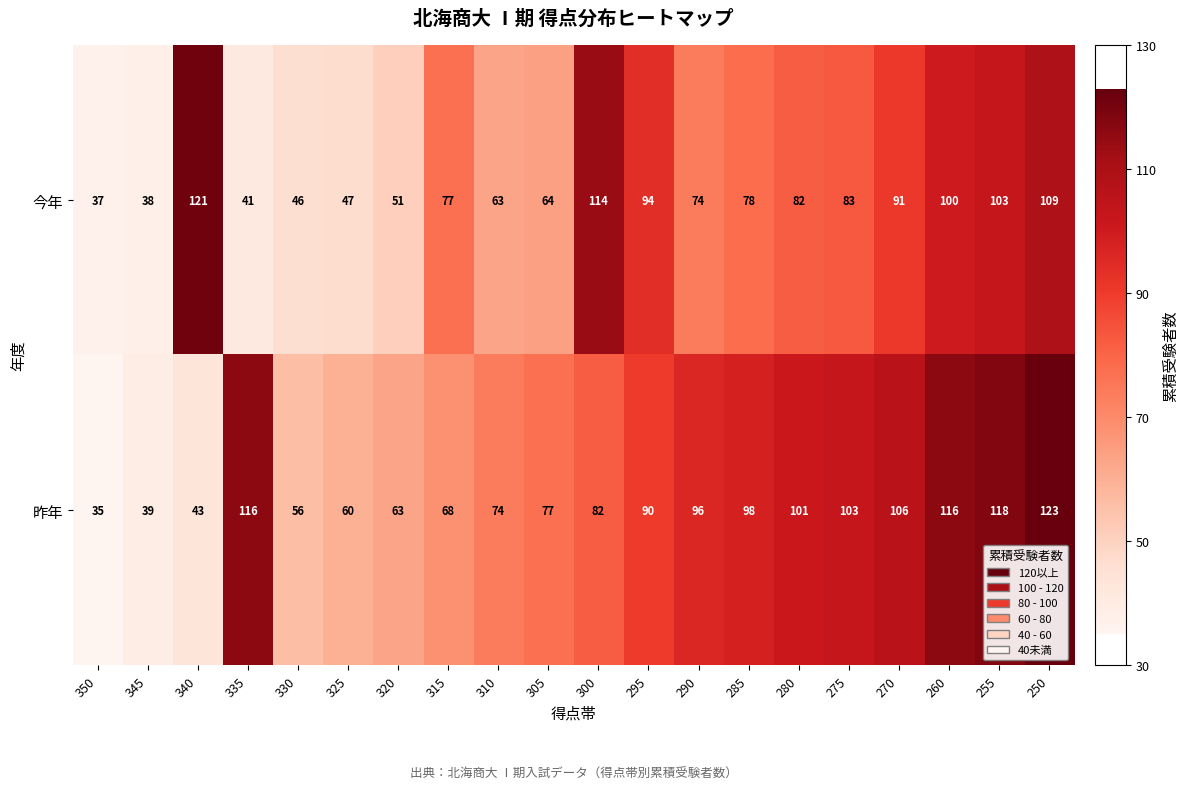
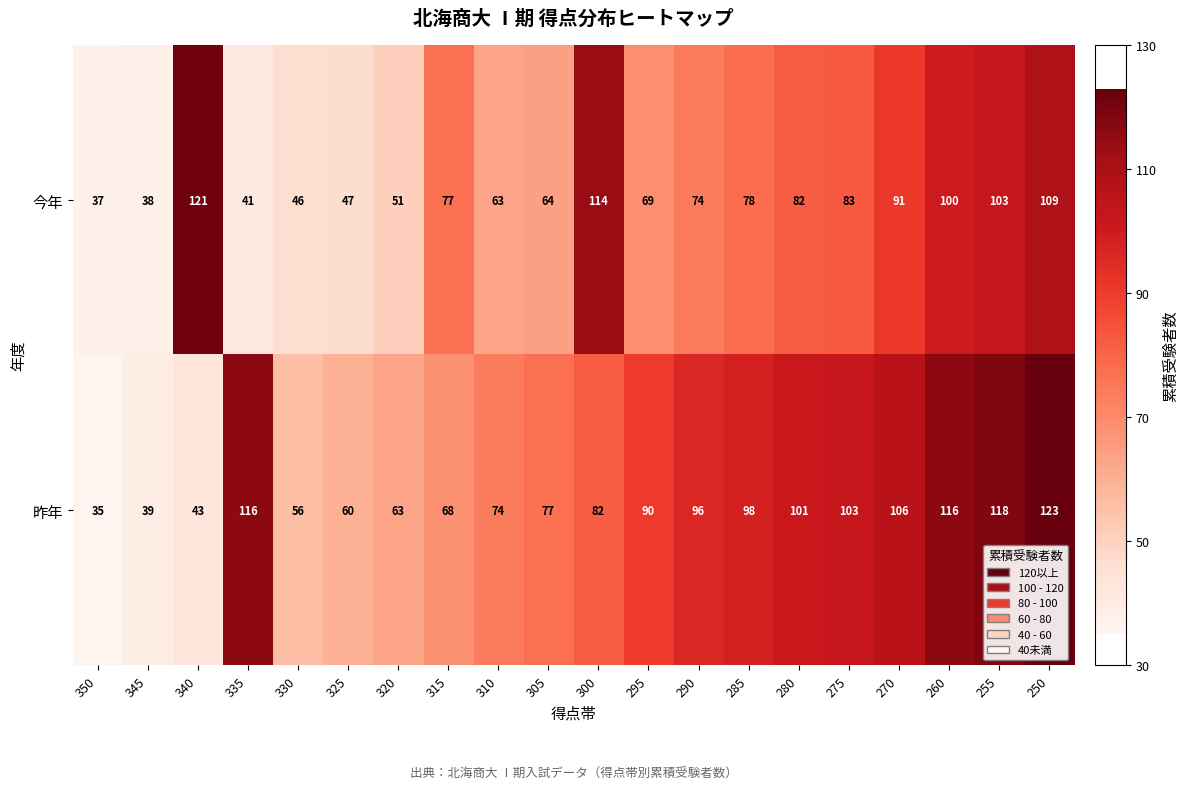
  {
    "今年": {
      "350": 37,
      "345": 38,
      "340": 121,
      "335": 41,
      "330": 46,
      "325": 47,
      "320": 51,
      "315": 77,
      "310": 63,
      "305": 64,
      "300": 114,
-     "295": 94,
+     "295": 69,
      "290": 74,
      "285": 78,
      "280": 82,
      "275": 83,
      "270": 91,
      "260": 100,
      "255": 103,
      "250": 109
    },
    "昨年": {
      "350": 35,
      "345": 39,
      "340": 43,
      "335": 116,
      "330": 56,
      "325": 60,
      "320": 63,
      "315": 68,
      "310": 74,
      "305": 77,
      "300": 82,
      "295": 90,
      "290": 96,
      "285": 98,
      "280": 101,
      "275": 103,
      "270": 106,
      "260": 116,
      "255": 118,
      "250": 123
    }
  }
